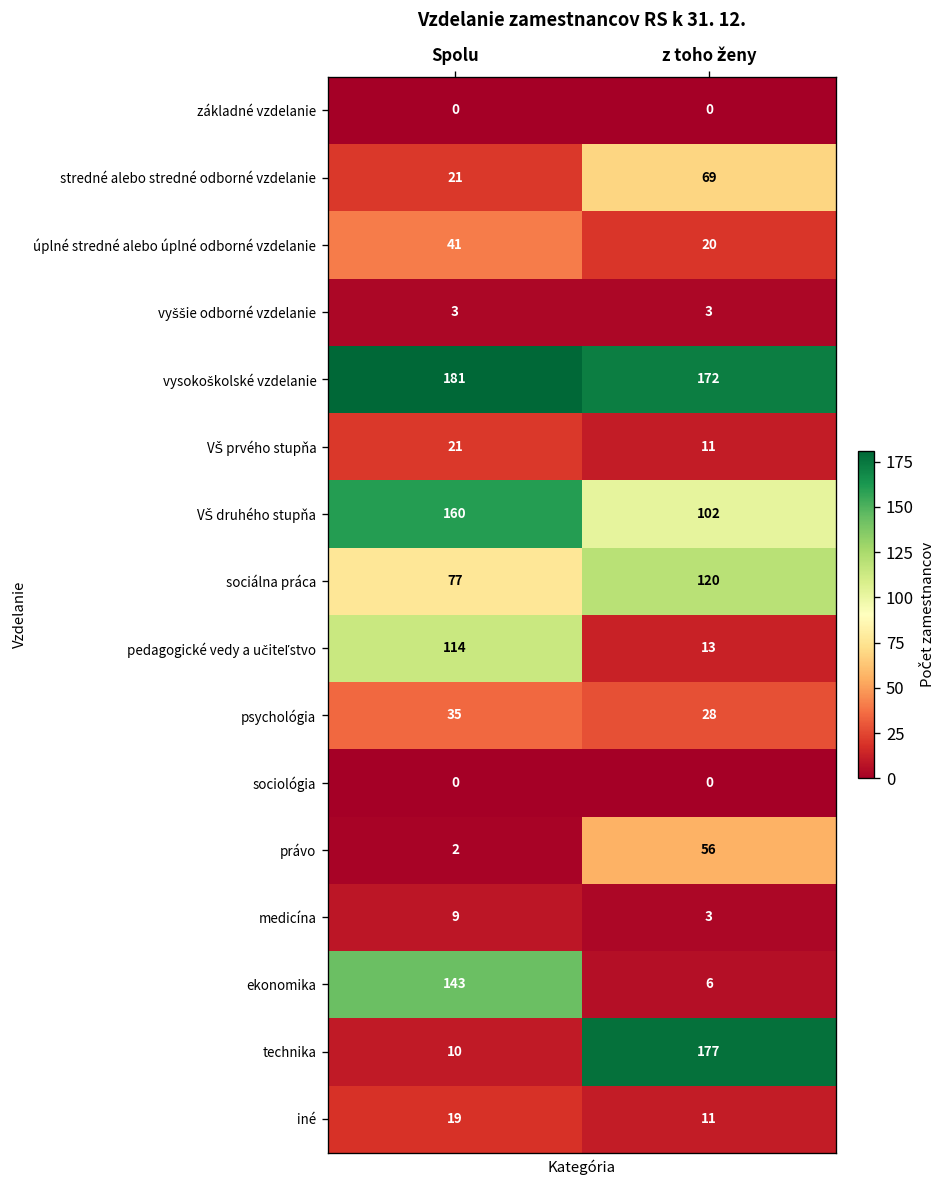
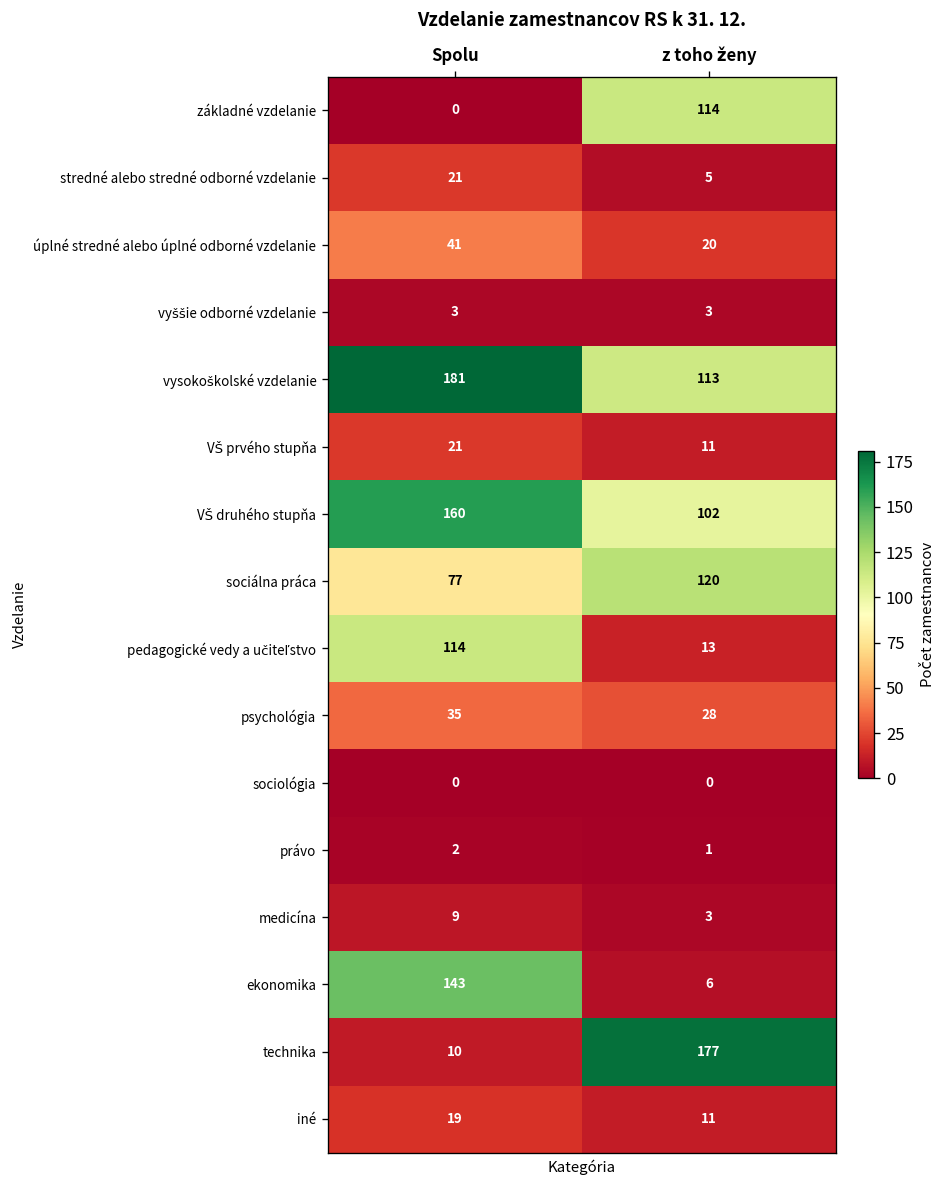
  {
    "základné vzdelanie": {
      "Spolu": 0,
-     "z toho ženy": 0
+     "z toho ženy": 114
    },
    "stredné alebo stredné odborné vzdelanie": {
      "Spolu": 21,
-     "z toho ženy": 69
+     "z toho ženy": 5
    },
    "úplné stredné alebo úplné odborné vzdelanie": {
      "Spolu": 41,
      "z toho ženy": 20
    },
    "vyššie odborné vzdelanie": {
      "Spolu": 3,
      "z toho ženy": 3
    },
    "vysokoškolské vzdelanie": {
      "Spolu": 181,
-     "z toho ženy": 172
+     "z toho ženy": 113
    },
    "VŠ prvého stupňa": {
      "Spolu": 21,
      "z toho ženy": 11
    },
    "VŠ druhého stupňa": {
      "Spolu": 160,
      "z toho ženy": 102
    },
    "sociálna práca": {
      "Spolu": 77,
      "z toho ženy": 120
    },
    "pedagogické vedy a učiteľstvo": {
      "Spolu": 114,
      "z toho ženy": 13
    },
    "psychológia": {
      "Spolu": 35,
      "z toho ženy": 28
    },
    "sociológia": {
      "Spolu": 0,
      "z toho ženy": 0
    },
    "právo": {
      "Spolu": 2,
-     "z toho ženy": 56
+     "z toho ženy": 1
    },
    "medicína": {
      "Spolu": 9,
      "z toho ženy": 3
    },
    "ekonomika": {
      "Spolu": 143,
      "z toho ženy": 6
    },
    "technika": {
      "Spolu": 10,
      "z toho ženy": 177
    },
    "iné": {
      "Spolu": 19,
      "z toho ženy": 11
    }
  }
